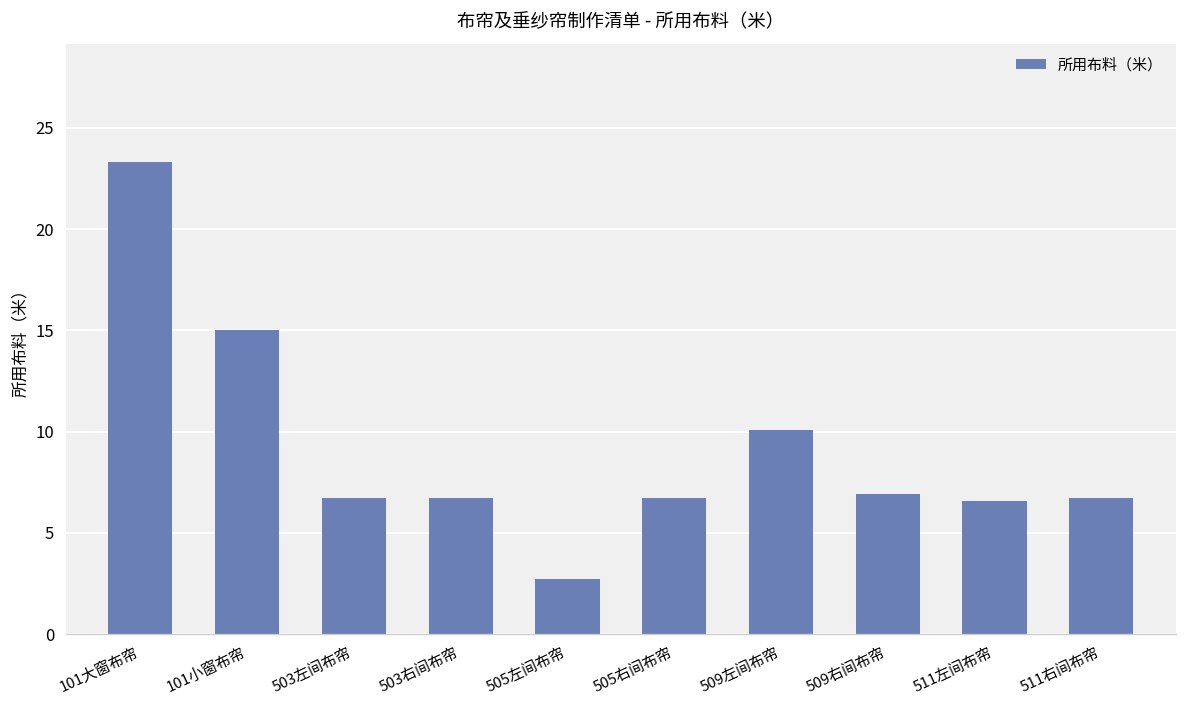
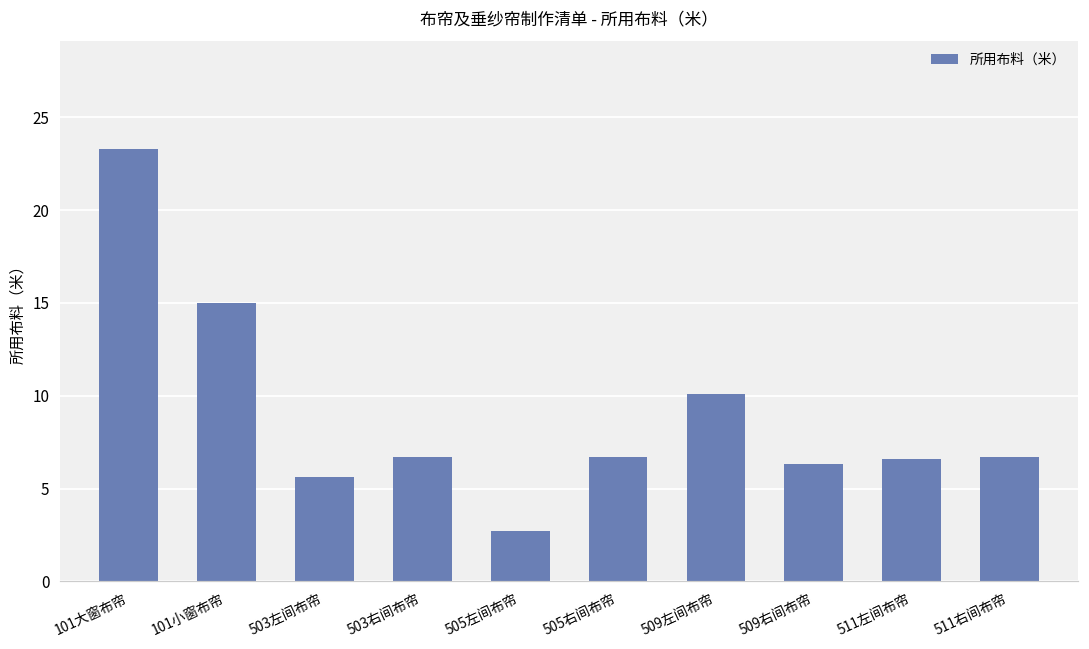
  {
    "101大窗布帘": 23.3,
    "101小窗布帘": 15.0,
-   "503左间布帘": 6.7,
+   "503左间布帘": 5.6,
    "503右间布帘": 6.7,
    "505左间布帘": 2.7,
    "505右间布帘": 6.7,
    "509左间布帘": 10.1,
-   "509右间布帘": 6.9,
+   "509右间布帘": 6.3,
    "511左间布帘": 6.6,
    "511右间布帘": 6.7
  }
